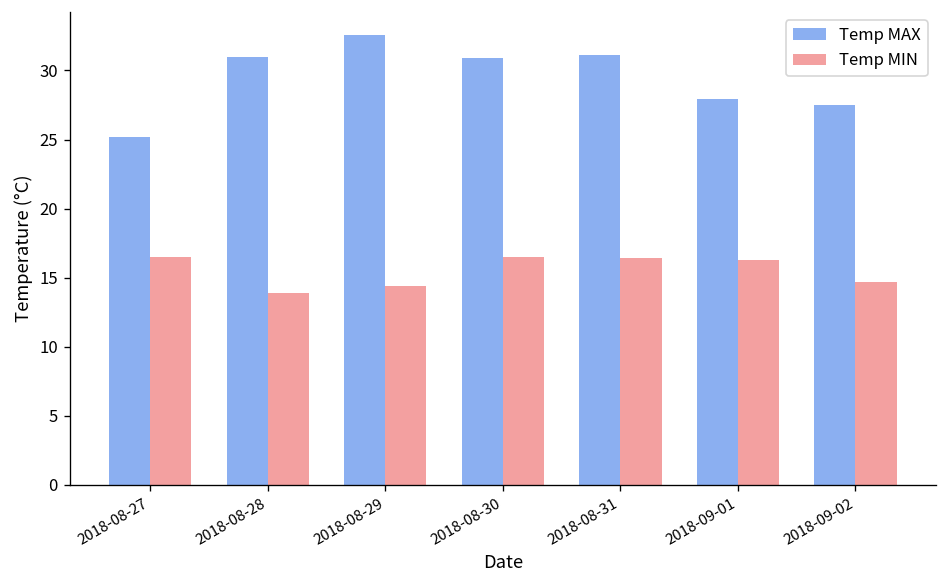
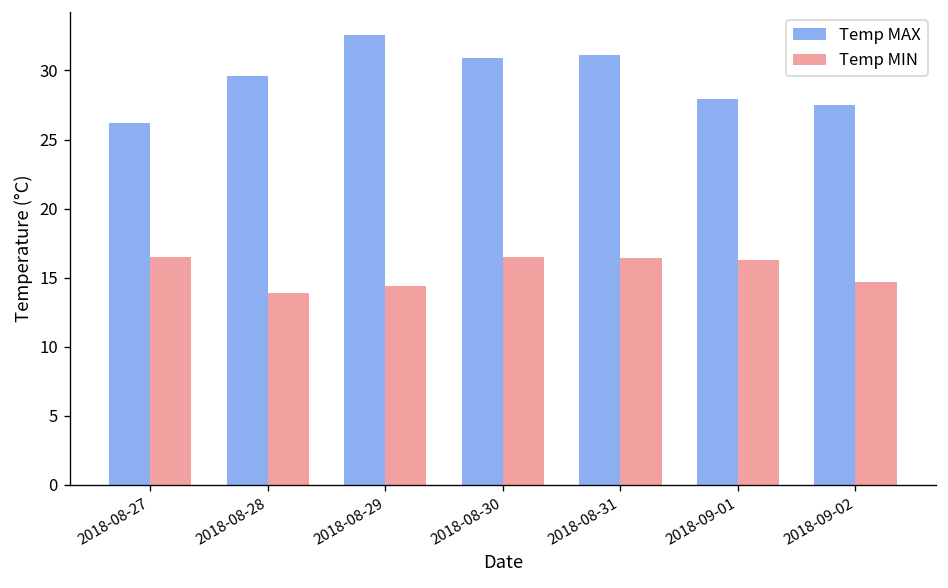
  {
    "Temp MAX": {
-     "2018-08-27": 25.2,
-     "2018-08-28": 31.0,
+     "2018-08-27": 26.2,
+     "2018-08-28": 29.6,
      "2018-08-29": 32.6,
      "2018-08-30": 30.9,
      "2018-08-31": 31.1,
      "2018-09-01": 27.9,
      "2018-09-02": 27.5
    },
    "Temp MIN": {
      "2018-08-27": 16.5,
      "2018-08-28": 13.9,
      "2018-08-29": 14.4,
      "2018-08-30": 16.5,
      "2018-08-31": 16.4,
      "2018-09-01": 16.3,
      "2018-09-02": 14.7
    }
  }
